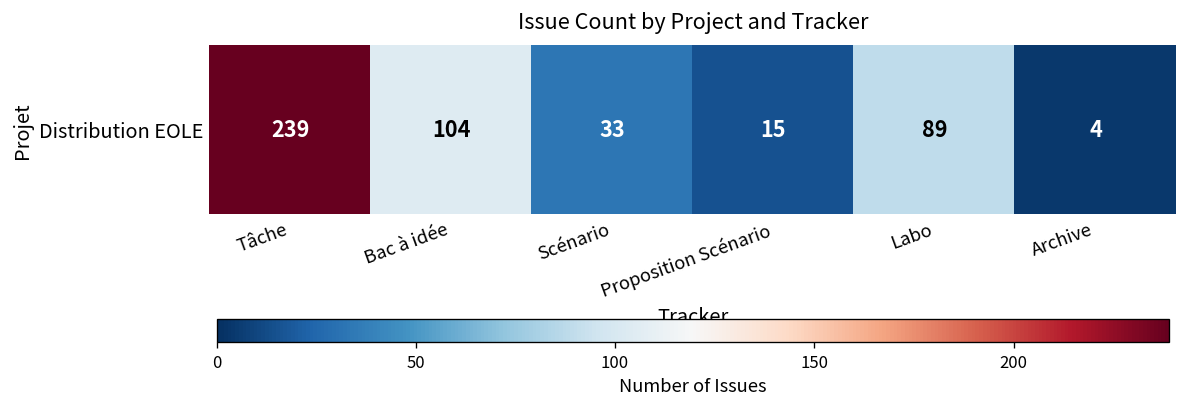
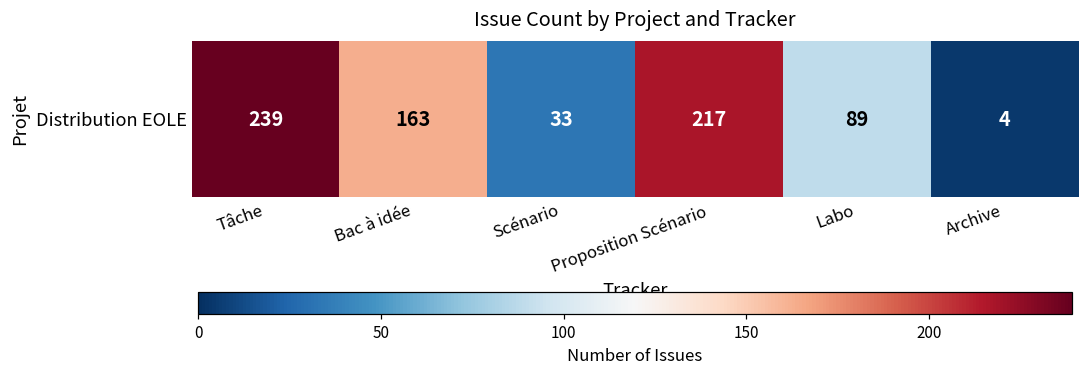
  {
    "Distribution EOLE": {
      "Tâche": 239,
-     "Bac à idée": 104,
+     "Bac à idée": 163,
      "Scénario": 33,
-     "Proposition Scénario": 15,
+     "Proposition Scénario": 217,
      "Labo": 89,
      "Archive": 4
    }
  }
